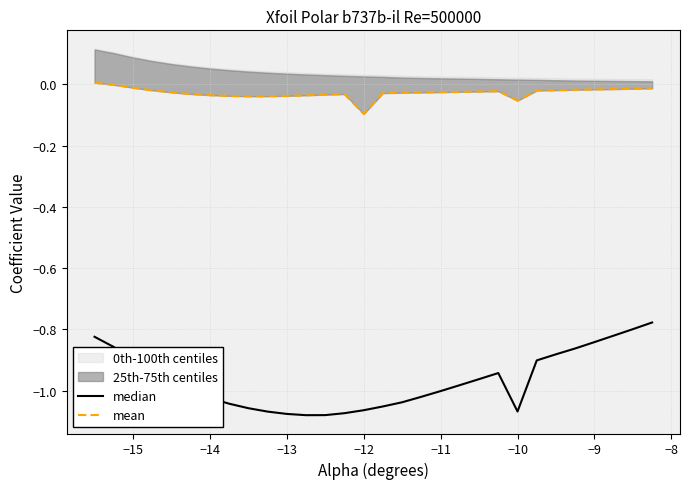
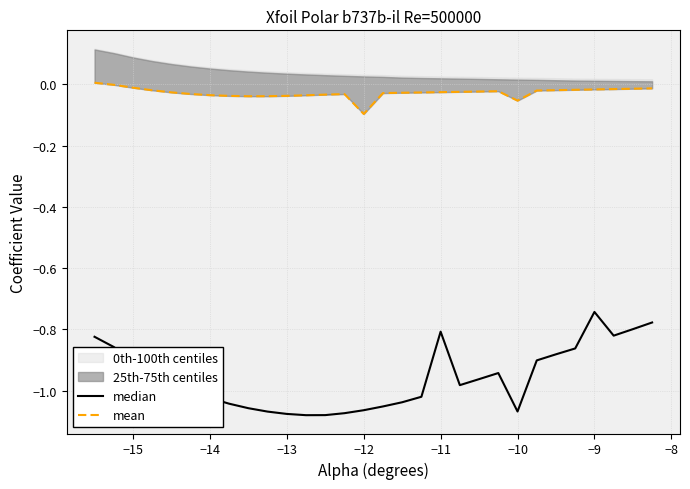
  {
    "median": {
      "−13": -1.08,
      "−12": -1.06,
-     "−11": -1.00,
+     "−11": -0.81,
      "−10": -1.07,
-     "−9": -0.84
+     "−9": -0.74
    },
    "mean": {
      "−15": -0.01,
      "−14": -0.03,
      "−13": -0.04,
      "−12": -0.10,
      "−11": -0.03,
      "−10": -0.05,
      "−9": -0.02
    }
  }
